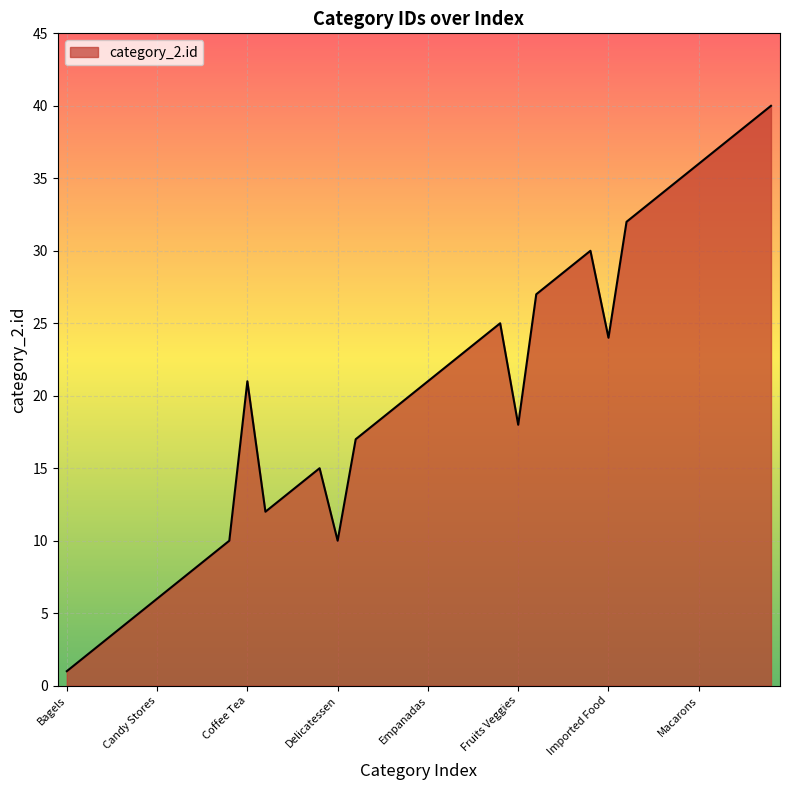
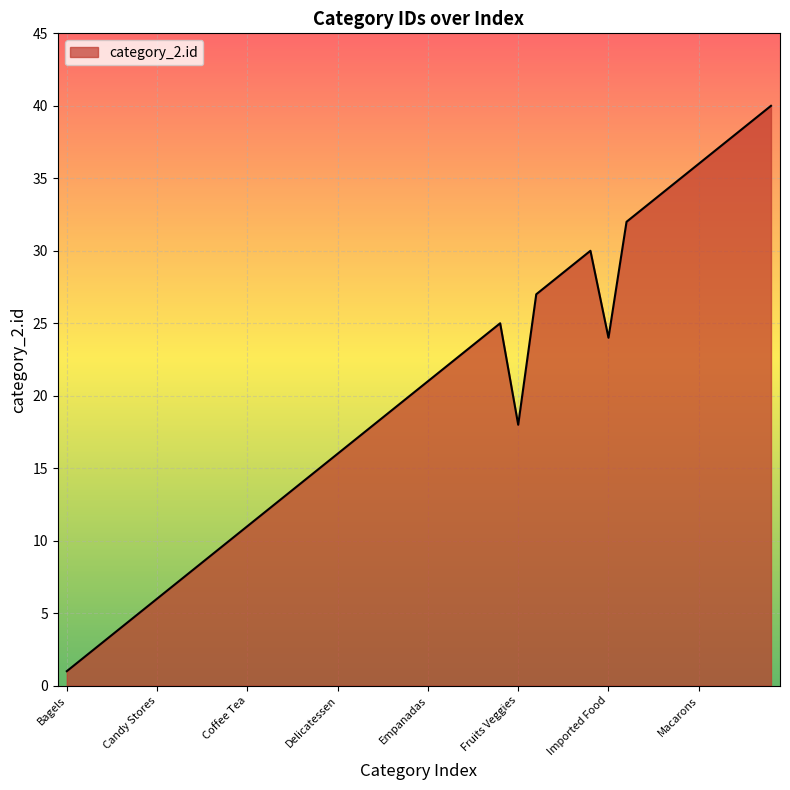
  {
    "Bagels": 1,
    "Candy Stores": 6,
-   "Coffee Tea": 21,
-   "Delicatessen": 10,
+   "Coffee Tea": 11,
+   "Delicatessen": 16,
    "Empanadas": 21,
    "Fruits Veggies": 18,
    "Imported Food": 24,
    "Macarons": 36
  }
